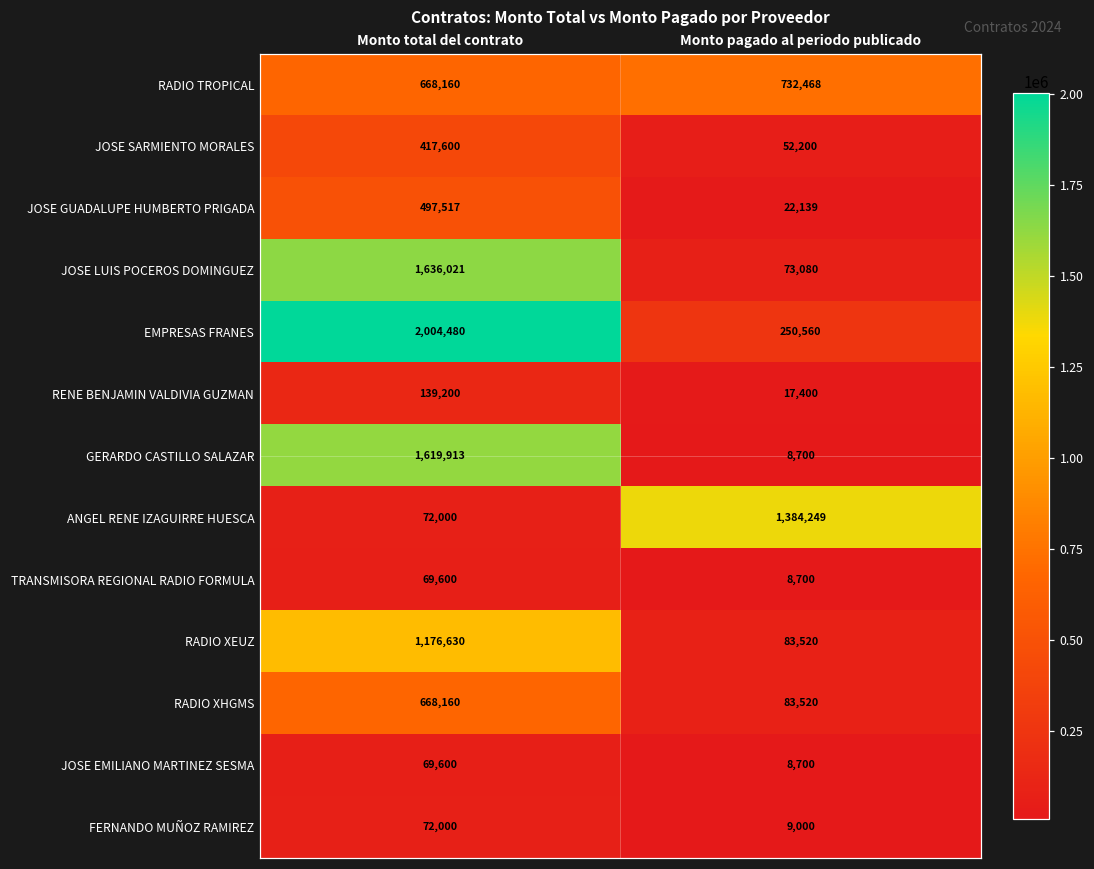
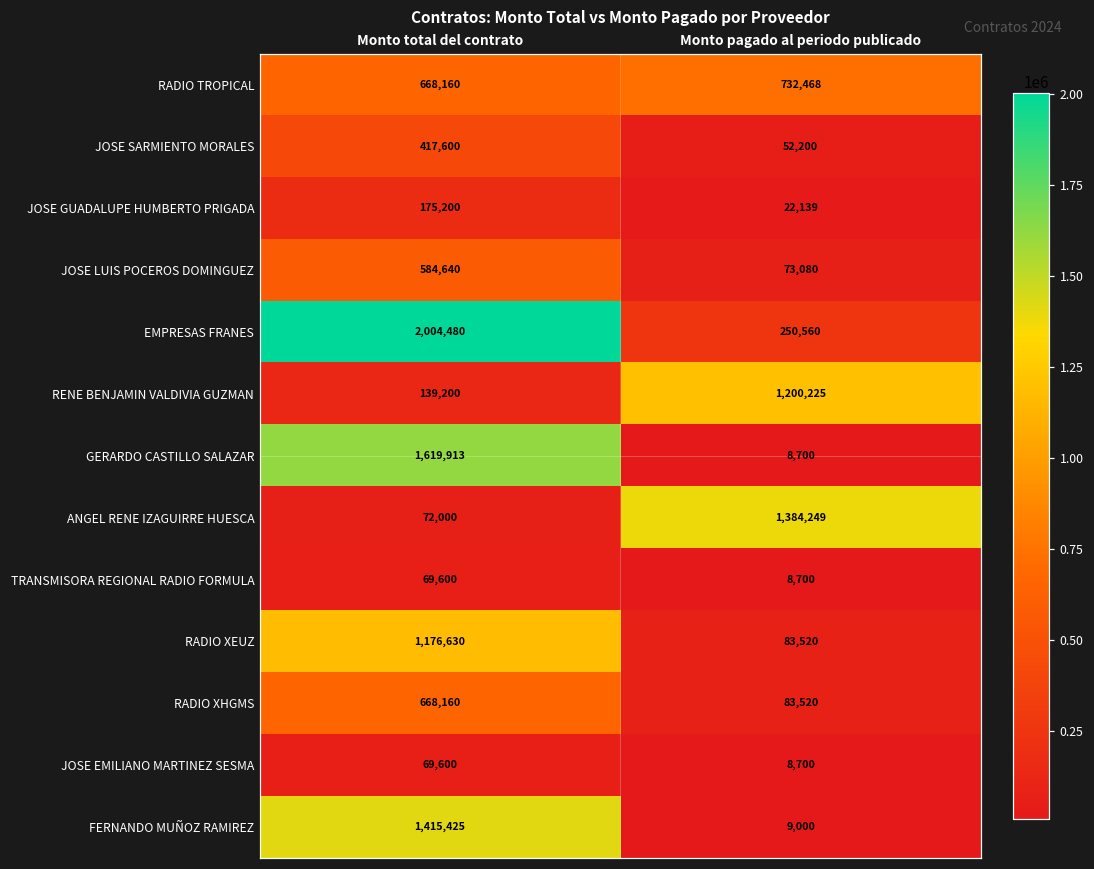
  {
    "RADIO TROPICAL": {
      "Monto total del contrato": "668,160",
      "Monto pagado al periodo publicado": "732,468"
    },
    "JOSE SARMIENTO MORALES": {
      "Monto total del contrato": "417,600",
      "Monto pagado al periodo publicado": "52,200"
    },
    "JOSE GUADALUPE HUMBERTO PRIGADA": {
-     "Monto total del contrato": "497,517",
+     "Monto total del contrato": "175,200",
      "Monto pagado al periodo publicado": "22,139"
    },
    "JOSE LUIS POCEROS DOMINGUEZ": {
-     "Monto total del contrato": "1,636,021",
+     "Monto total del contrato": "584,640",
      "Monto pagado al periodo publicado": "73,080"
    },
    "EMPRESAS FRANES": {
      "Monto total del contrato": "2,004,480",
      "Monto pagado al periodo publicado": "250,560"
    },
    "RENE BENJAMIN VALDIVIA GUZMAN": {
      "Monto total del contrato": "139,200",
-     "Monto pagado al periodo publicado": "17,400"
+     "Monto pagado al periodo publicado": "1,200,225"
    },
    "GERARDO CASTILLO SALAZAR": {
      "Monto total del contrato": "1,619,913",
      "Monto pagado al periodo publicado": "8,700"
    },
    "ANGEL RENE IZAGUIRRE HUESCA": {
      "Monto total del contrato": "72,000",
      "Monto pagado al periodo publicado": "1,384,249"
    },
    "TRANSMISORA REGIONAL RADIO FORMULA": {
      "Monto total del contrato": "69,600",
      "Monto pagado al periodo publicado": "8,700"
    },
    "RADIO XEUZ": {
      "Monto total del contrato": "1,176,630",
      "Monto pagado al periodo publicado": "83,520"
    },
    "RADIO XHGMS": {
      "Monto total del contrato": "668,160",
      "Monto pagado al periodo publicado": "83,520"
    },
    "JOSE EMILIANO MARTINEZ SESMA": {
      "Monto total del contrato": "69,600",
      "Monto pagado al periodo publicado": "8,700"
    },
    "FERNANDO MUÑOZ RAMIREZ": {
-     "Monto total del contrato": "72,000",
+     "Monto total del contrato": "1,415,425",
      "Monto pagado al periodo publicado": "9,000"
    }
  }
